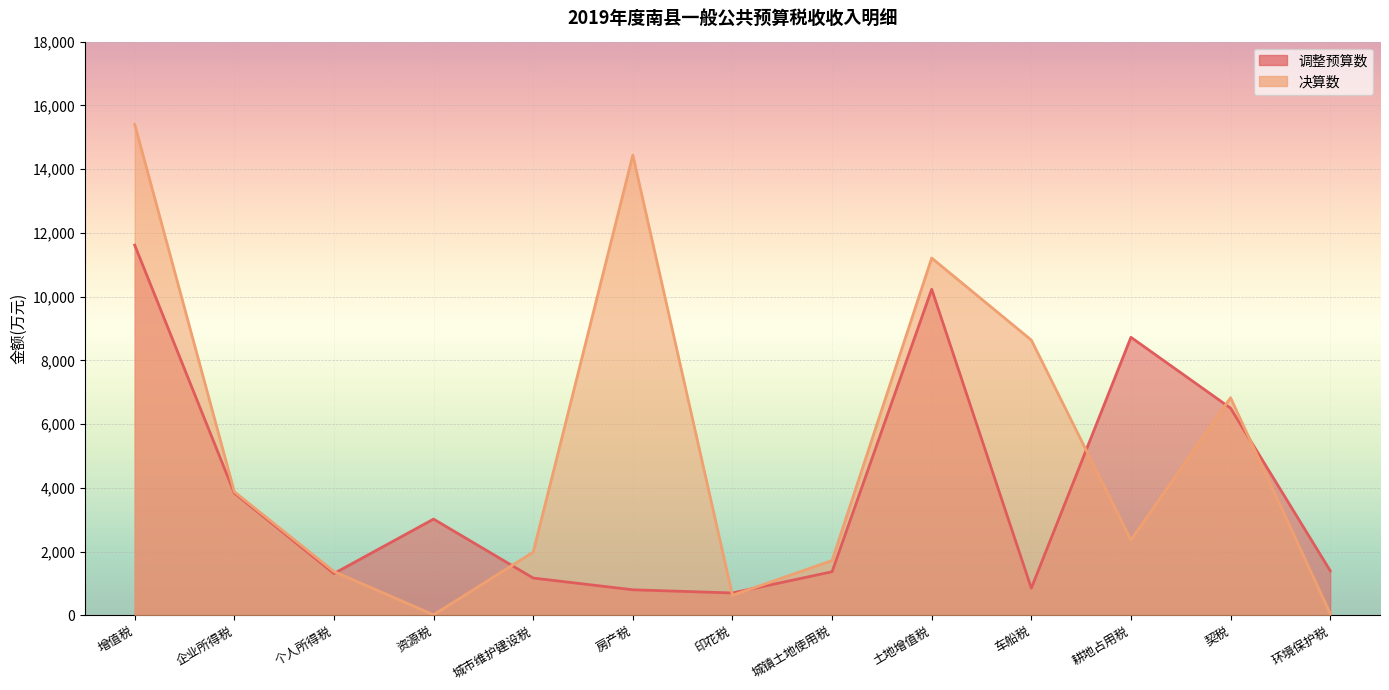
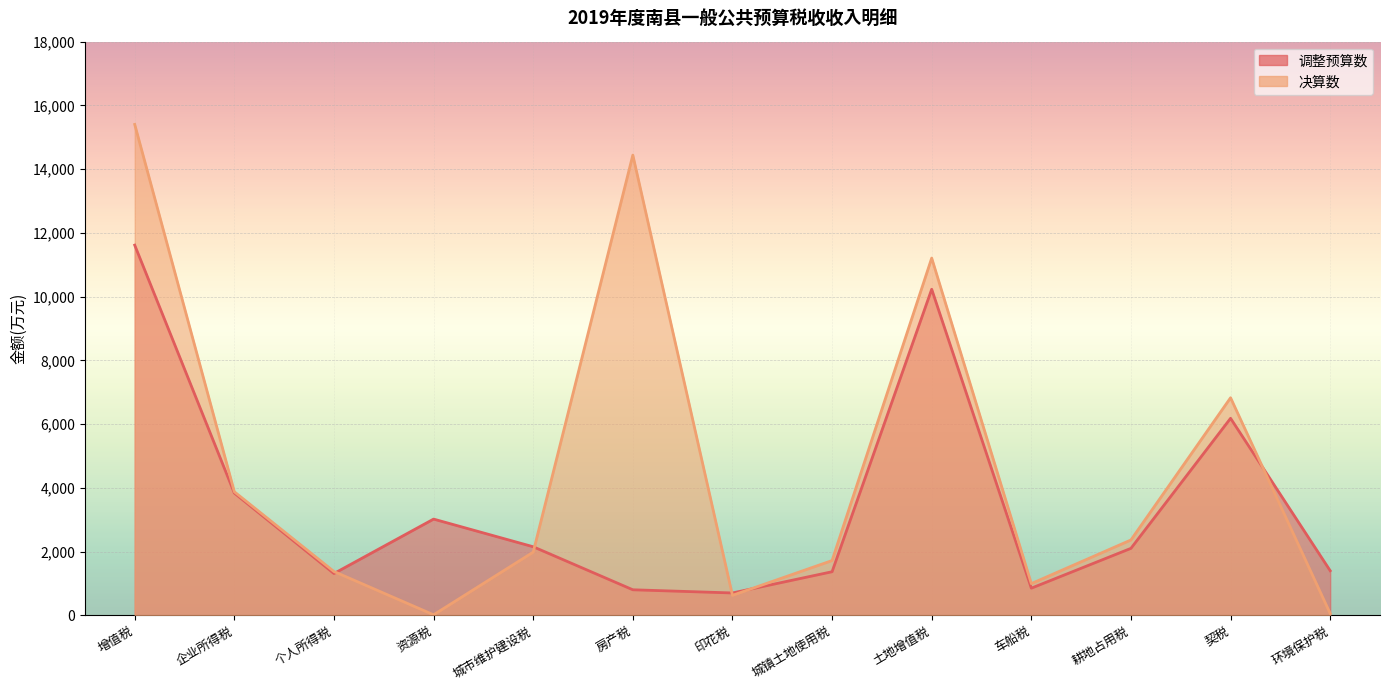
  {
    "调整预算数": {
      "增值税": "11,600",
      "资源税": "3,000",
-     "城市维护建设税": "1,200",
+     "城市维护建设税": "2,200",
      "房产税": "800",
      "城镇土地使用税": "1,400",
      "土地增值税": "10,200",
      "车船税": "900",
-     "耕地占用税": "8,700",
-     "契税": "6,500",
+     "耕地占用税": "2,100",
+     "契税": "6,200",
      "环境保护税": "1,400"
    },
    "决算数": {
      "增值税": "15,400",
      "资源税": "0",
      "城市维护建设税": "2,000",
      "房产税": "14,400",
      "城镇土地使用税": "1,700",
      "土地增值税": "11,200",
-     "车船税": "8,600",
+     "车船税": "1,000",
      "耕地占用税": "2,400",
      "契税": "6,800",
      "环境保护税": "100"
    }
  }
